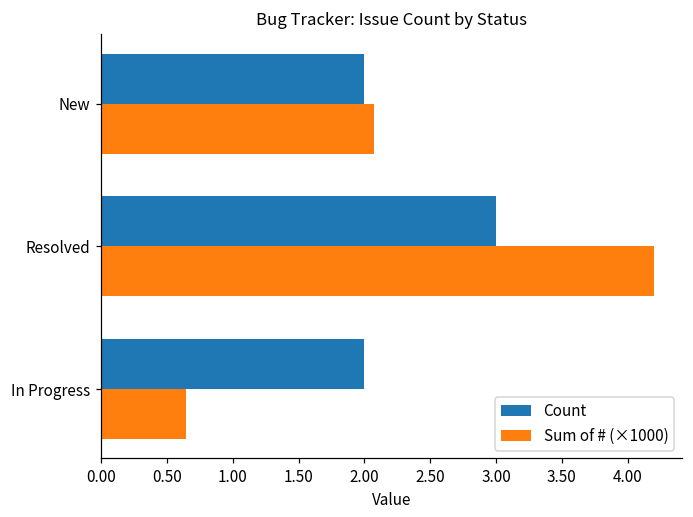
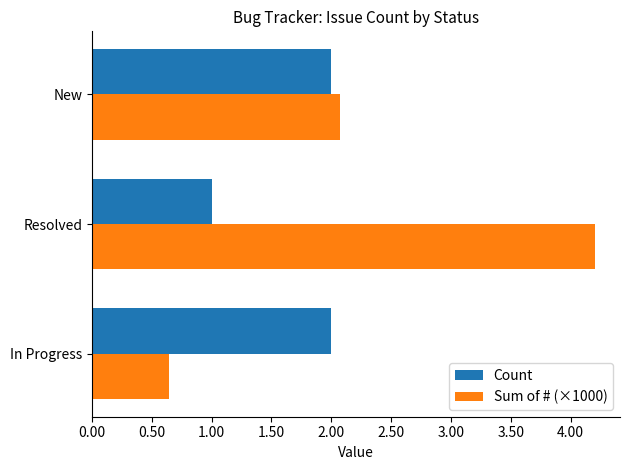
  {
    "Count": {
      "New": 2,
-     "Resolved": 3,
+     "Resolved": 1,
      "In Progress": 2
    },
    "Sum of # (×1000)": {
      "New": 2.07,
      "Resolved": 4.20,
      "In Progress": 0.65
    }
  }
